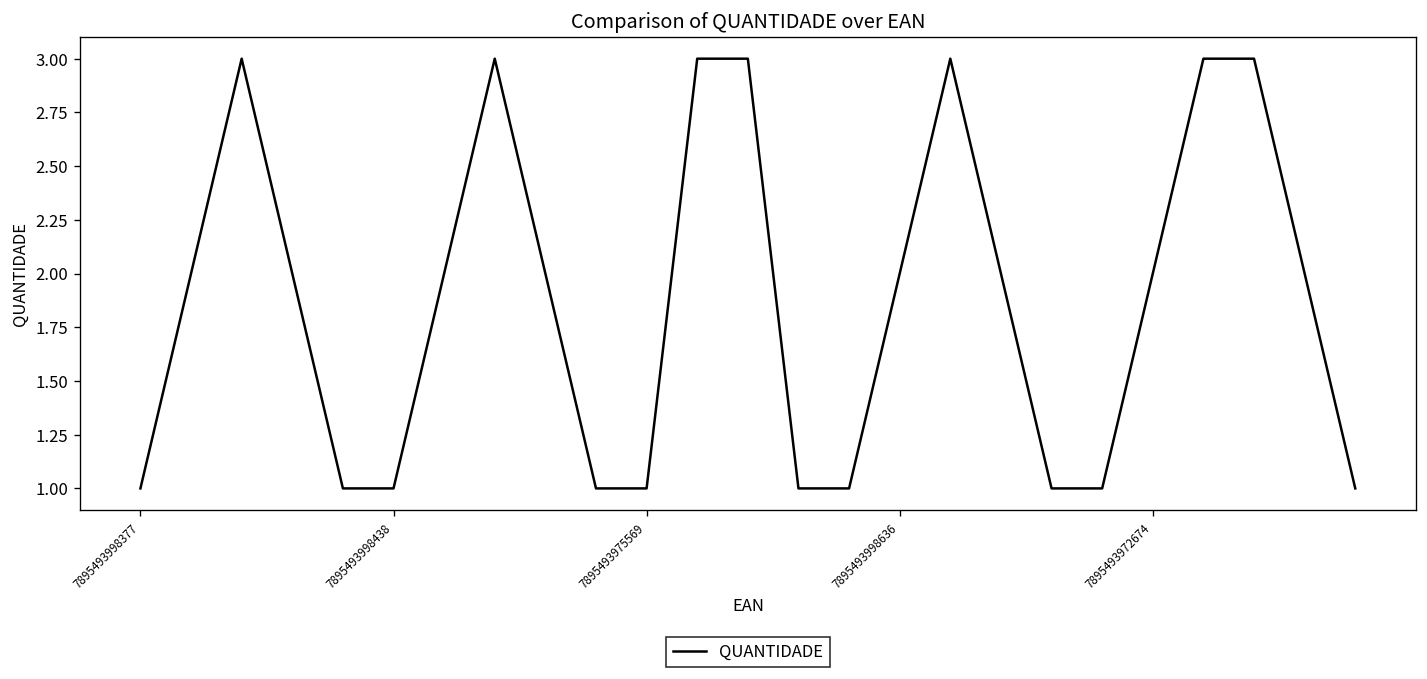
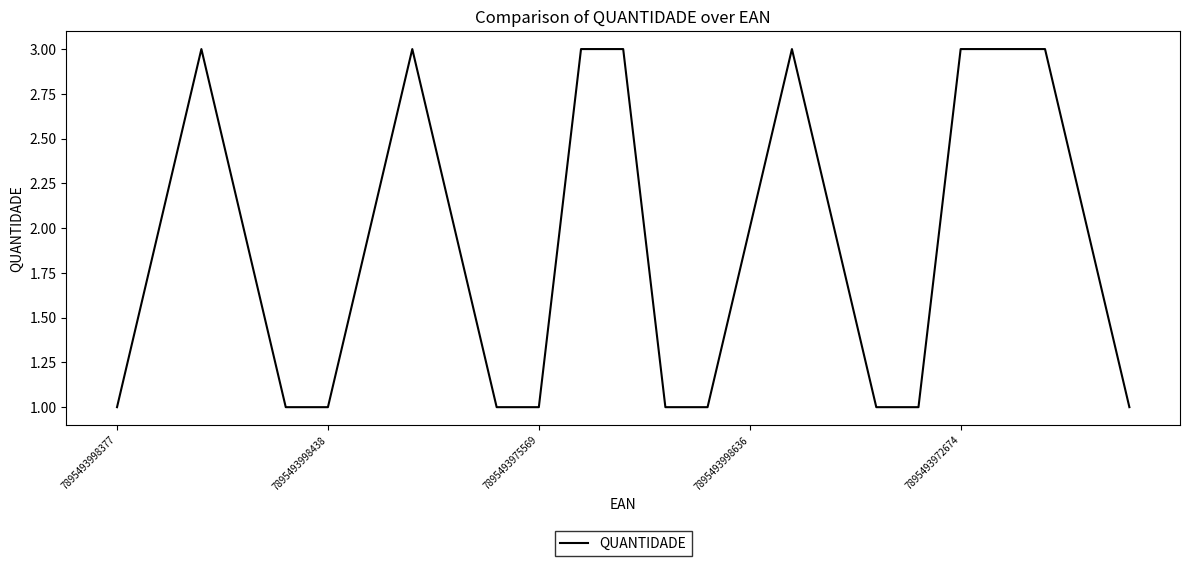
  {
    "7895493998377": 1,
    "7895493998438": 1,
    "7895493975569": 1,
    "7895493998636": 2,
-   "7895493972674": 2
+   "7895493972674": 3
  }
